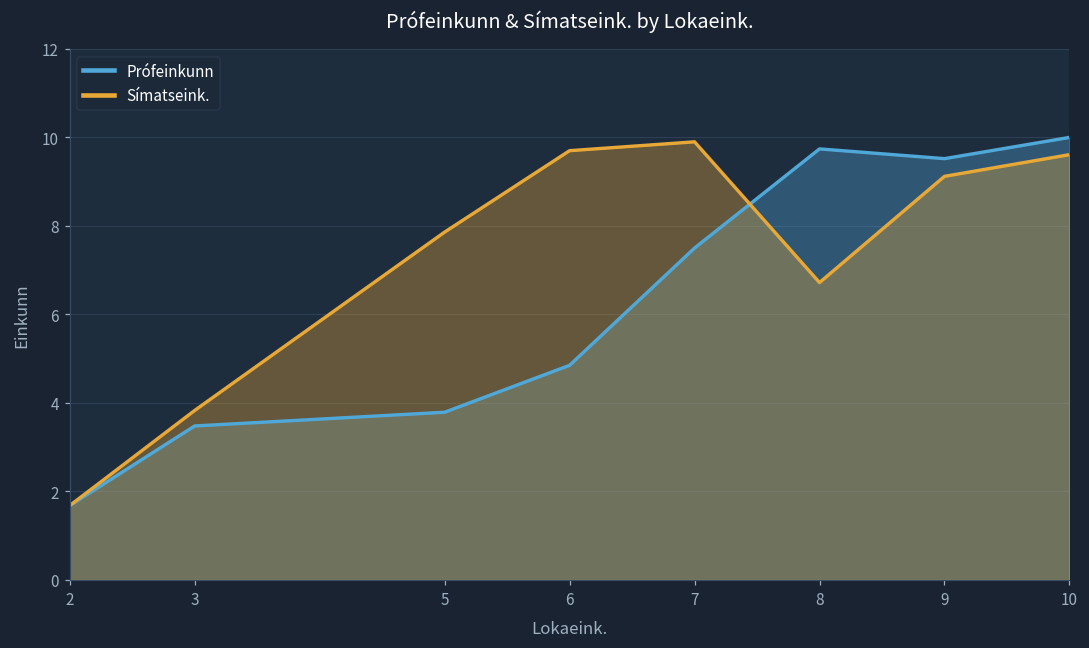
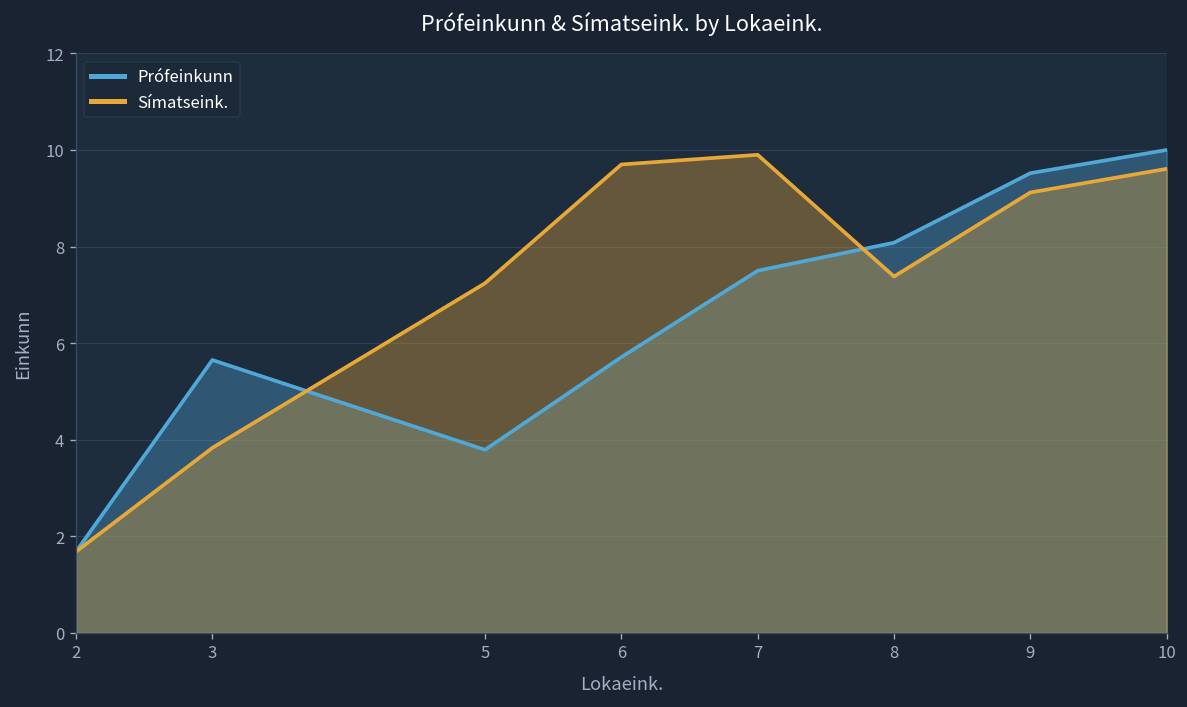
  {
    "Prófeinkunn": {
-     "3": 3.5,
+     "3": 5.7,
      "5": 3.8,
-     "6": 4.9,
+     "6": 5.7,
      "7": 7.5,
-     "8": 9.7,
+     "8": 8.1,
      "9": 9.5,
      "10": 10.0
    },
    "Símatseink.": {
      "3": 3.8,
-     "5": 7.9,
+     "5": 7.2,
      "6": 9.7,
      "7": 9.9,
-     "8": 6.7,
+     "8": 7.4,
      "9": 9.1,
      "10": 9.6
    }
  }
